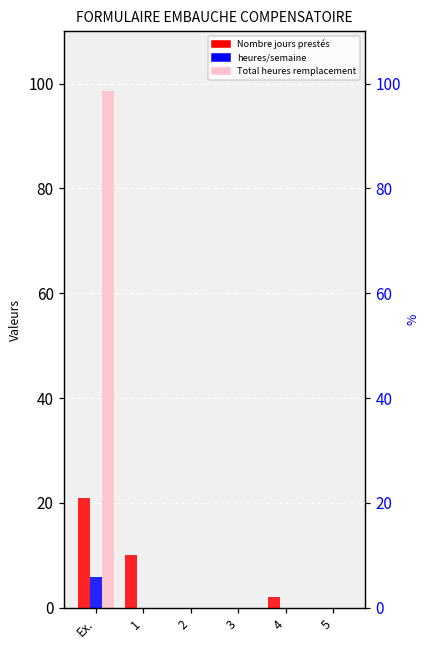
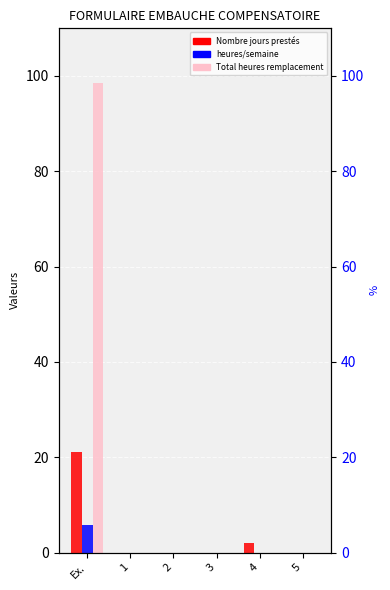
  {
    "Nombre jours prestés": {
      "Ex.": 21,
-     "1": 10,
+     "1": 0,
      "2": 0,
      "3": 0,
      "4": 2,
      "5": 0
    },
    "heures/semaine": {
      "Ex.": 6,
      "1": 0,
      "2": 0,
      "3": 0,
      "4": 0,
      "5": 0
    },
    "Total heures remplacement": {
      "Ex.": 99,
      "1": 0,
      "2": 0,
      "3": 0,
      "4": 0,
      "5": 0
    }
  }
